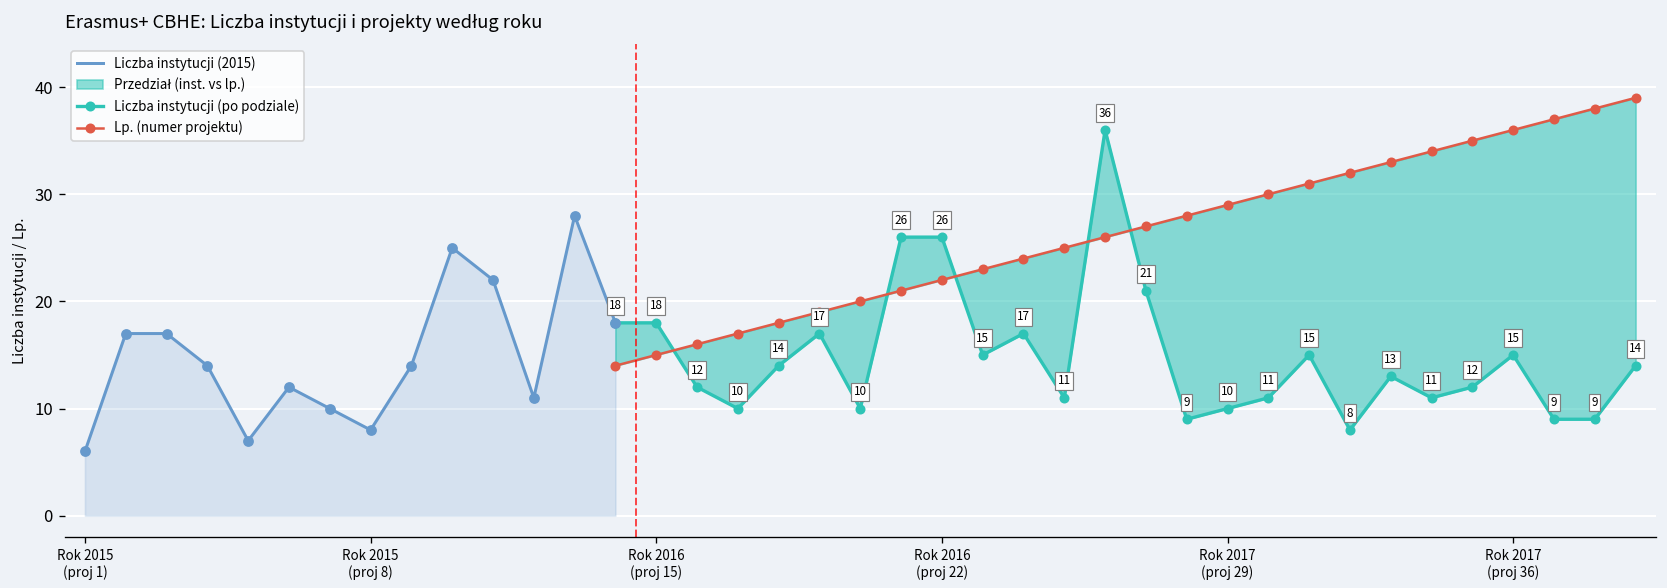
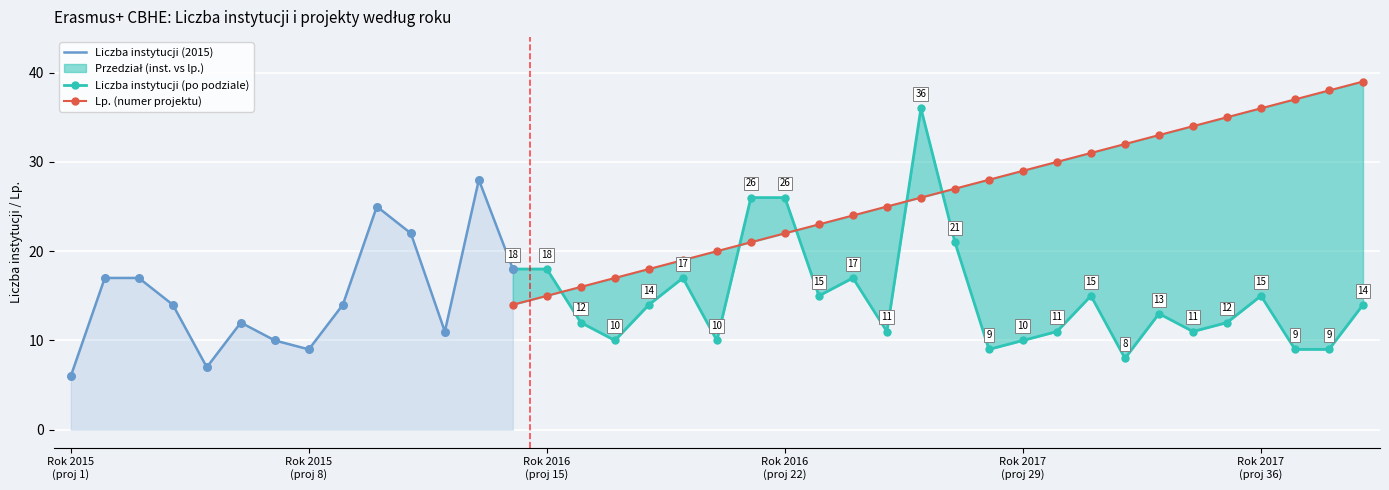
  {
    "Liczba instytucji (2015)": {
      "Rok 2015 (proj 1)": 6,
-     "Rok 2015 (proj 8)": 8
+     "Rok 2015 (proj 8)": 9
    },
    "Lp. (numer projektu)": {
      "Rok 2016 (proj 15)": 15,
      "Rok 2016 (proj 22)": 22
    }
  }
